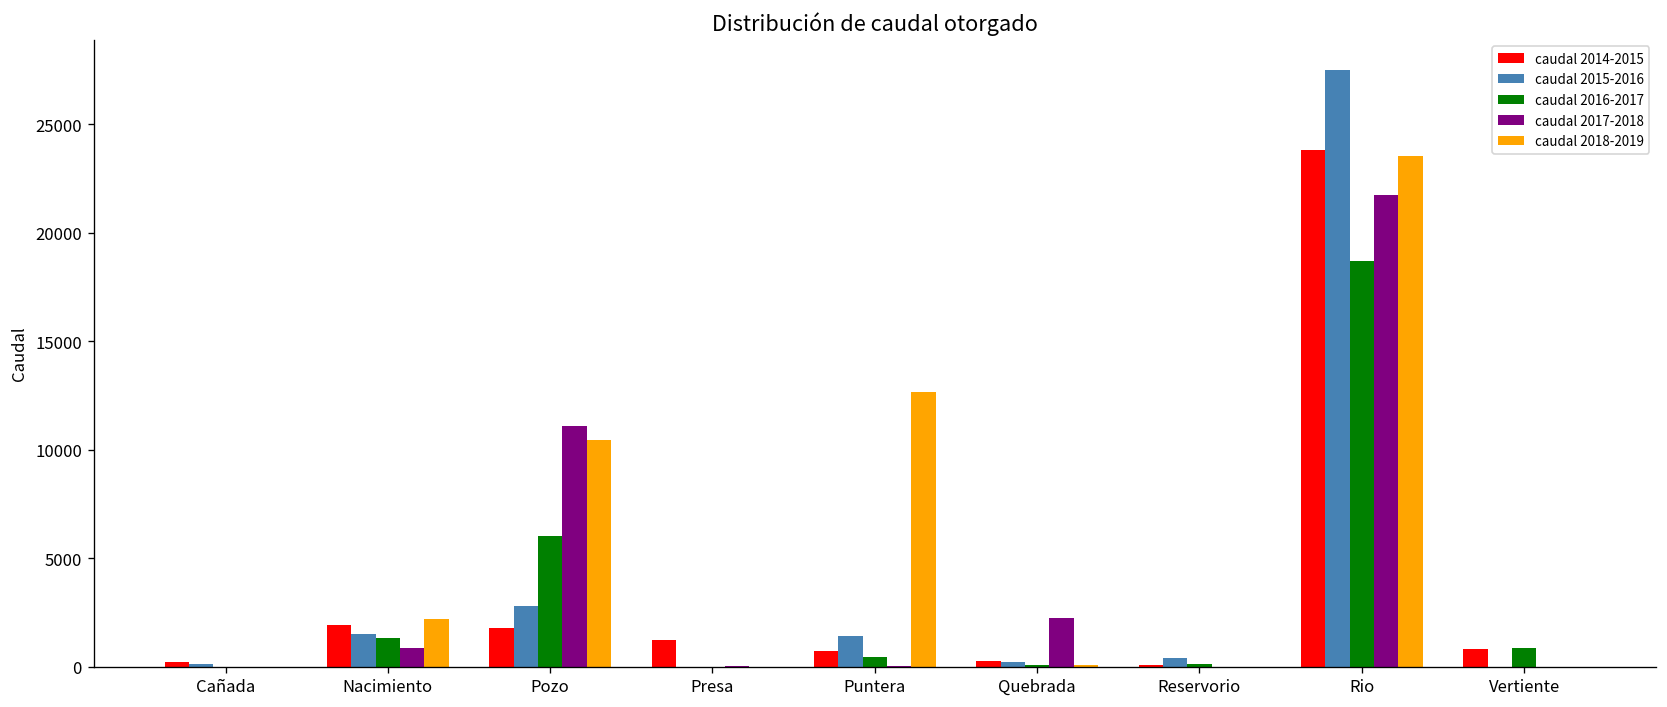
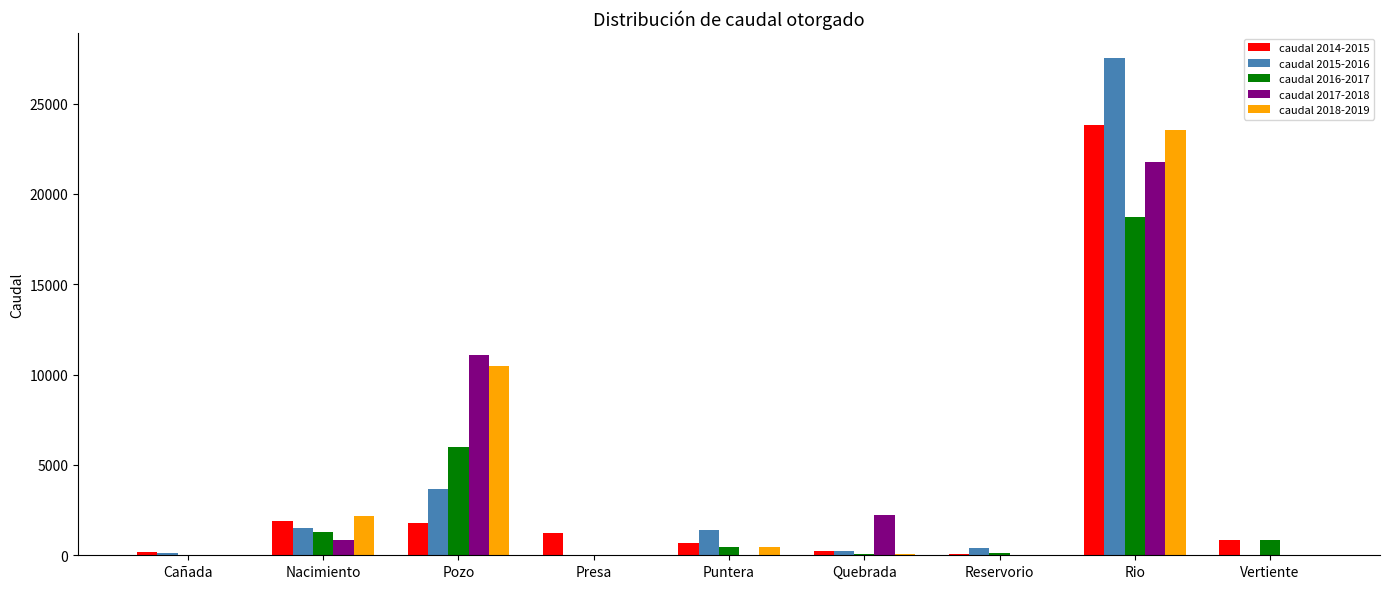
  {
    "caudal 2014-2015": {
      "Cañada": 200,
      "Nacimiento": 1900,
      "Pozo": 1800,
      "Presa": 1200,
      "Puntera": 700,
      "Quebrada": 200,
      "Rio": 23800,
      "Vertiente": 800
    },
    "caudal 2015-2016": {
      "Nacimiento": 1500,
-     "Pozo": 2800,
+     "Pozo": 3600,
      "Presa": 0,
      "Puntera": 1400,
      "Quebrada": 200,
      "Reservorio": 400,
      "Rio": 27500,
      "Vertiente": 0
    },
    "caudal 2016-2017": {
      "Cañada": 0,
      "Nacimiento": 1300,
      "Pozo": 6000,
      "Presa": 0,
      "Puntera": 500,
      "Rio": 18700,
      "Vertiente": 900
    },
    "caudal 2017-2018": {
      "Cañada": 0,
      "Nacimiento": 800,
      "Pozo": 11100,
      "Quebrada": 2200,
      "Reservorio": 0,
      "Rio": 21800,
      "Vertiente": 0
    },
    "caudal 2018-2019": {
      "Cañada": 0,
      "Nacimiento": 2200,
      "Pozo": 10500,
      "Presa": 0,
-     "Puntera": 12700,
+     "Puntera": 500,
      "Reservorio": 0,
      "Rio": 23600,
      "Vertiente": 0
    }
  }
